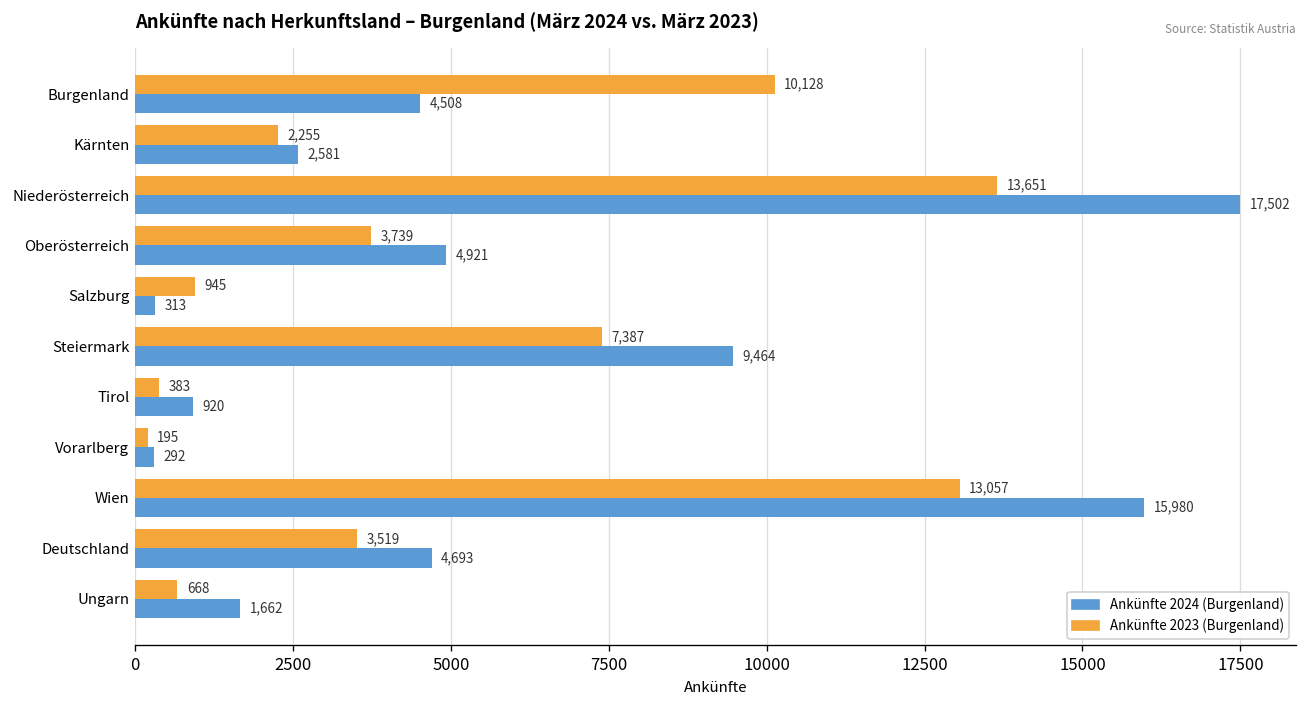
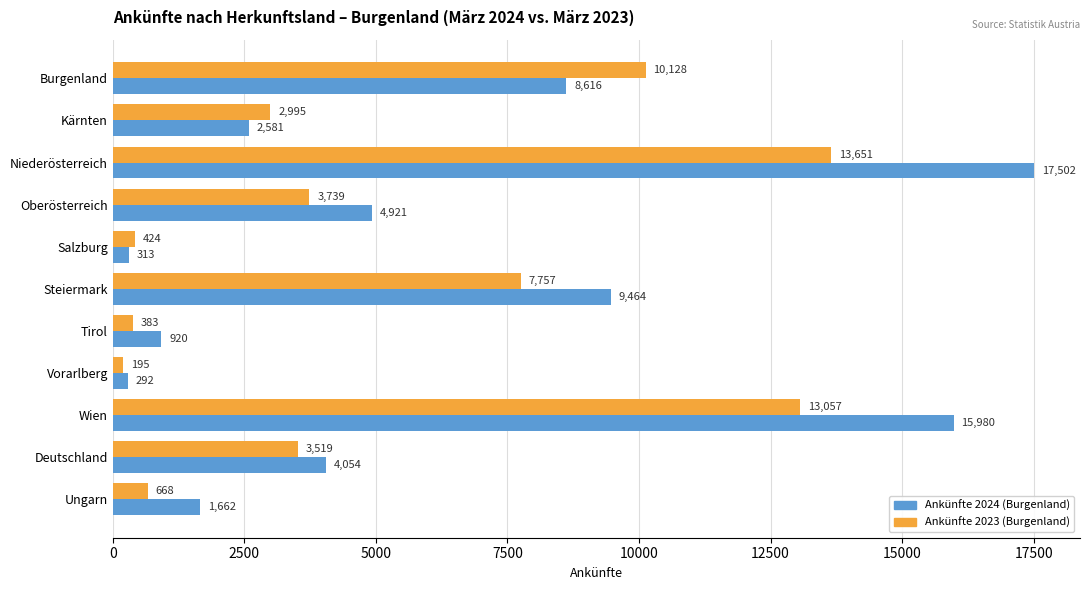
  {
    "Ankünfte 2024 (Burgenland)": {
-     "Burgenland": "4,508",
+     "Burgenland": "8,616",
      "Kärnten": "2,581",
      "Niederösterreich": "17,502",
      "Oberösterreich": "4,921",
      "Salzburg": "313",
      "Steiermark": "9,464",
      "Tirol": "920",
      "Vorarlberg": "292",
      "Wien": "15,980",
-     "Deutschland": "4,693",
+     "Deutschland": "4,054",
      "Ungarn": "1,662"
    },
    "Ankünfte 2023 (Burgenland)": {
      "Burgenland": "10,128",
-     "Kärnten": "2,255",
+     "Kärnten": "2,995",
      "Niederösterreich": "13,651",
      "Oberösterreich": "3,739",
-     "Salzburg": "945",
-     "Steiermark": "7,387",
+     "Salzburg": "424",
+     "Steiermark": "7,757",
      "Tirol": "383",
      "Vorarlberg": "195",
      "Wien": "13,057",
      "Deutschland": "3,519",
      "Ungarn": "668"
    }
  }
